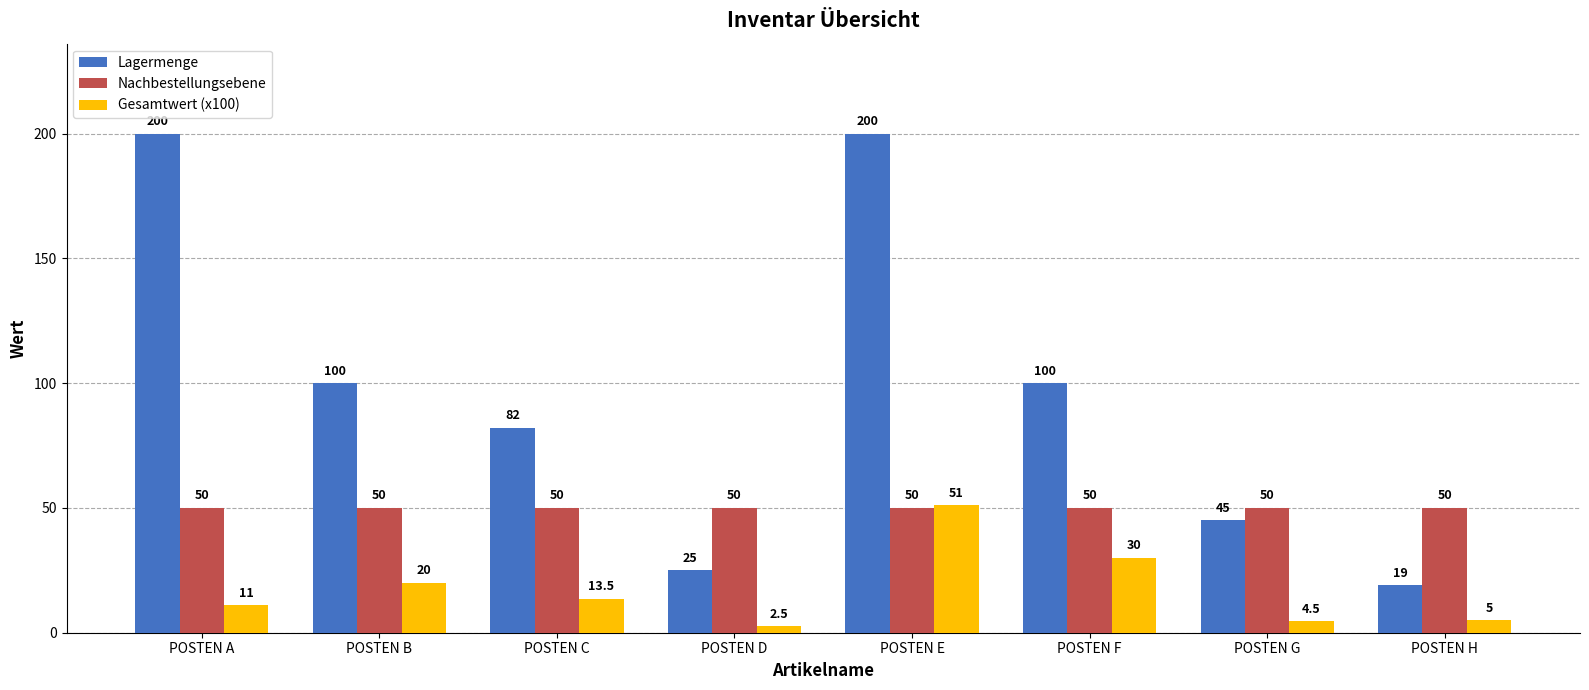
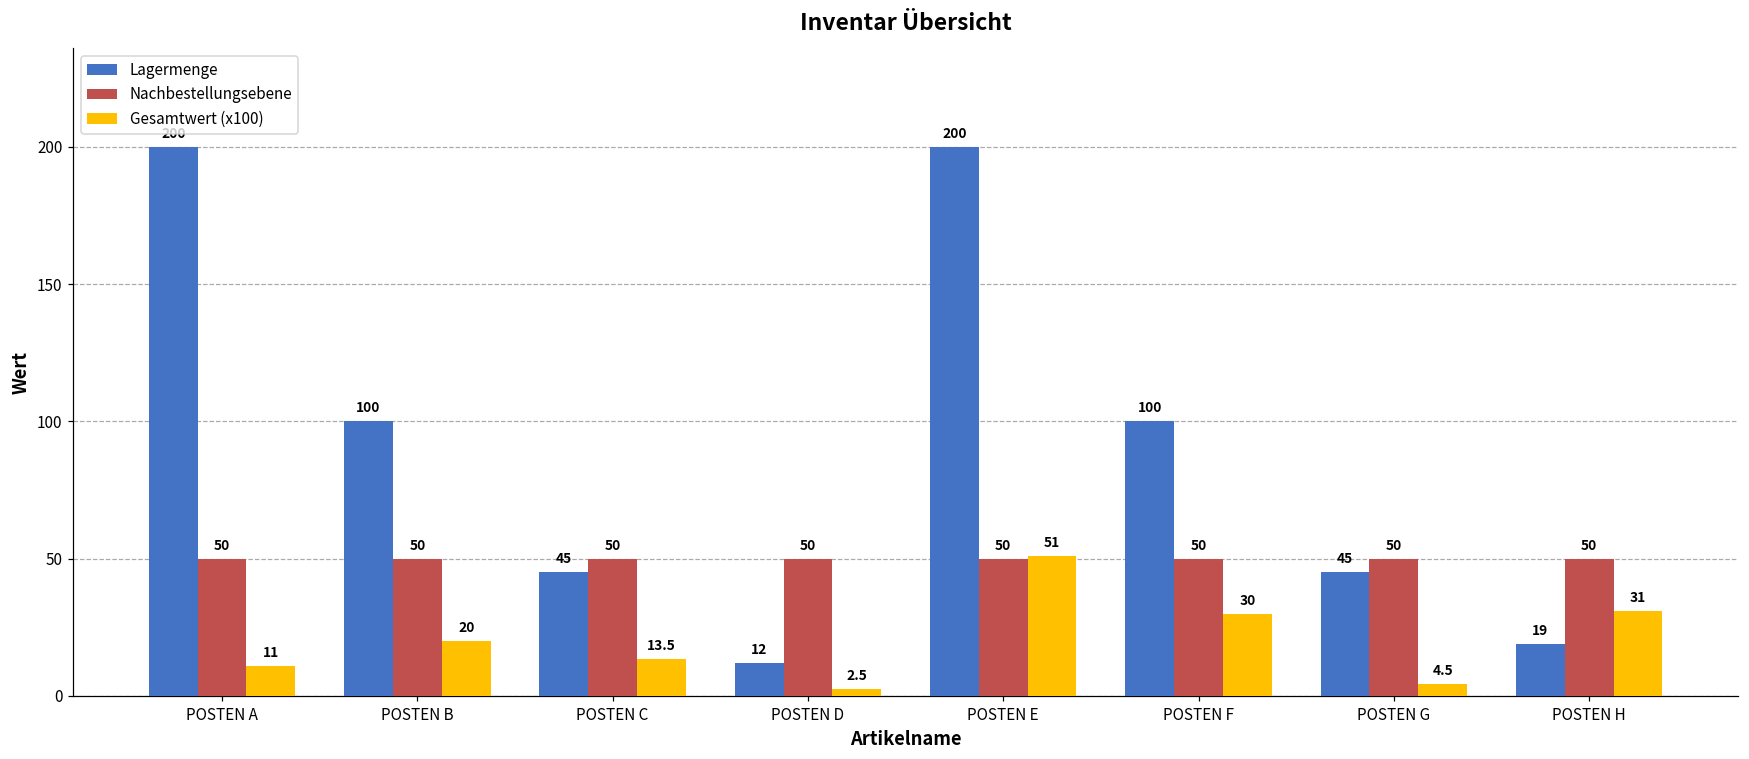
  {
    "Lagermenge": {
      "POSTEN B": 100,
-     "POSTEN C": 82,
-     "POSTEN D": 25,
+     "POSTEN C": 45,
+     "POSTEN D": 12,
      "POSTEN E": 200,
      "POSTEN F": 100,
      "POSTEN G": 45,
      "POSTEN H": 19
    },
    "Nachbestellungsebene": {
      "POSTEN A": 50,
      "POSTEN B": 50,
      "POSTEN C": 50,
      "POSTEN D": 50,
      "POSTEN E": 50,
      "POSTEN F": 50,
      "POSTEN G": 50,
      "POSTEN H": 50
    },
    "Gesamtwert (x100)": {
      "POSTEN A": 11,
      "POSTEN B": 20,
      "POSTEN C": 13.5,
      "POSTEN D": 2.5,
      "POSTEN E": 51,
      "POSTEN F": 30,
      "POSTEN G": 4.5,
-     "POSTEN H": 5
+     "POSTEN H": 31
    }
  }
